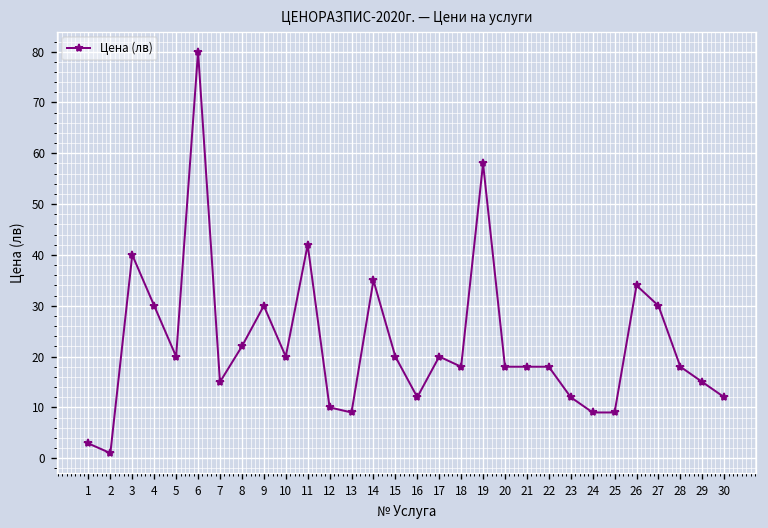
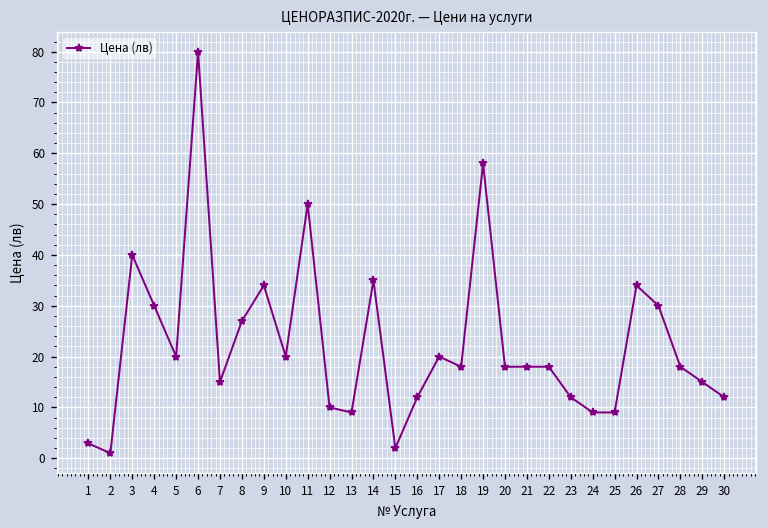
  {
    "1": 3,
    "2": 1,
    "3": 40,
    "4": 30,
    "5": 20,
    "6": 80,
    "7": 15,
-   "8": 22,
-   "9": 30,
+   "8": 27,
+   "9": 34,
    "10": 20,
-   "11": 42,
+   "11": 50,
    "12": 10,
    "13": 9,
    "14": 35,
-   "15": 20,
+   "15": 2,
    "16": 12,
    "17": 20,
    "18": 18,
    "19": 58,
    "20": 18,
    "21": 18,
    "22": 18,
    "23": 12,
    "24": 9,
    "25": 9,
    "26": 34,
    "27": 30,
    "28": 18,
    "29": 15,
    "30": 12
  }
